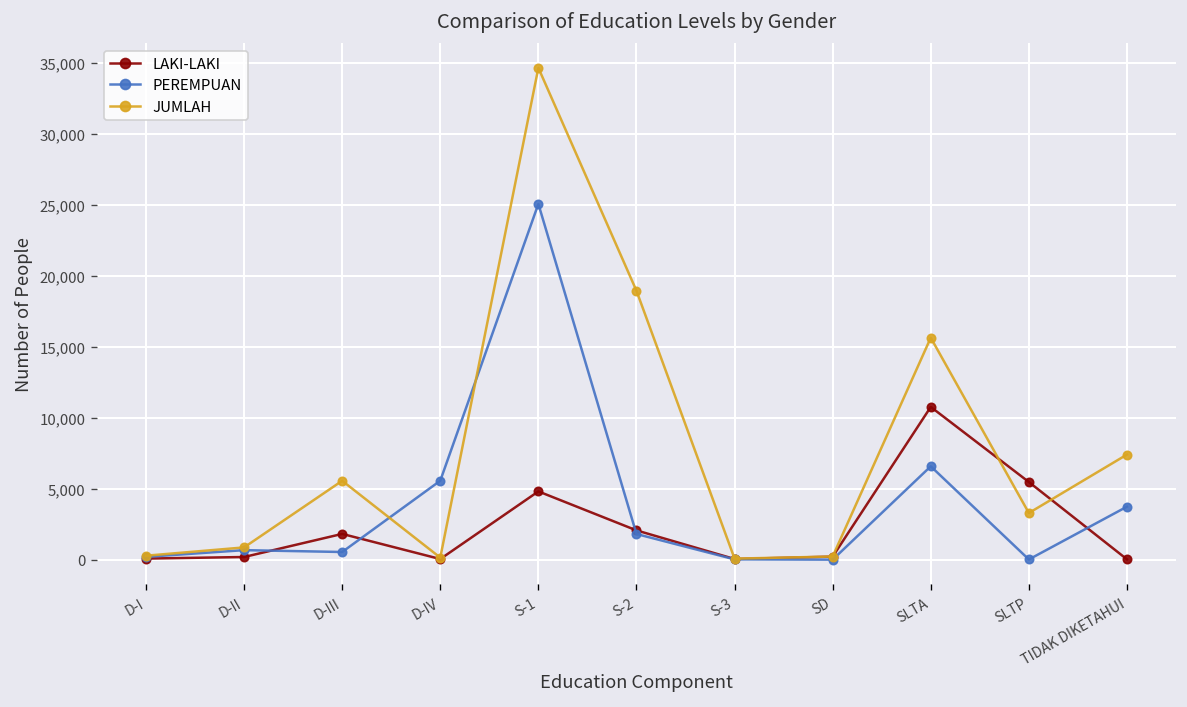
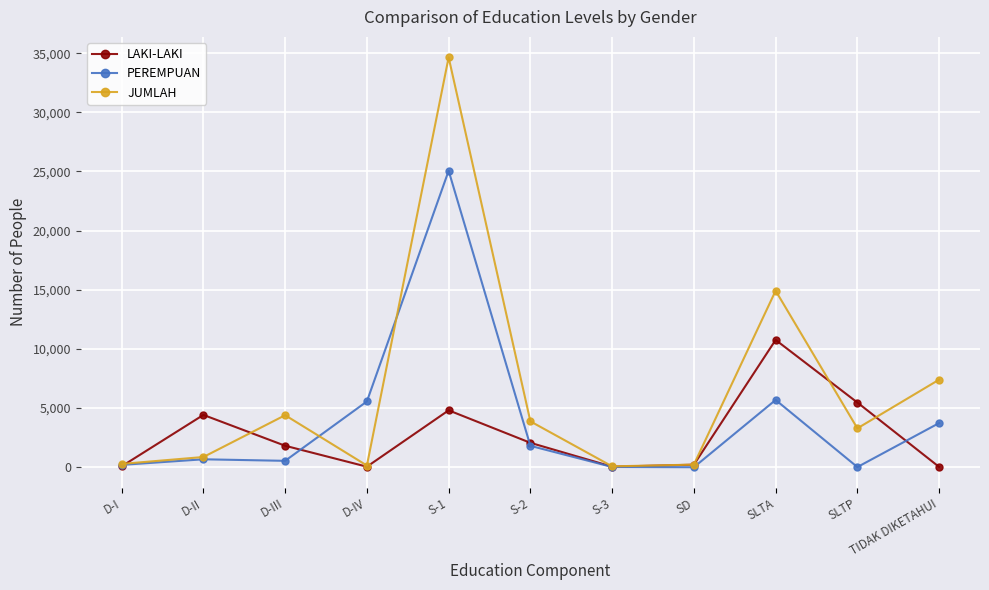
  {
    "LAKI-LAKI": {
-     "D-II": "200",
+     "D-II": "4,400",
      "D-III": "1,800",
      "S-1": "4,800",
      "S-2": "2,100",
      "SLTA": "10,800",
      "SLTP": "5,500",
      "TIDAK DIKETAHUI": "0"
    },
    "PEREMPUAN": {
      "D-III": "500",
      "D-IV": "5,600",
      "S-1": "25,100",
      "S-2": "1,800",
-     "SLTA": "6,600",
+     "SLTA": "5,700",
      "SLTP": "0",
      "TIDAK DIKETAHUI": "3,700"
    },
    "JUMLAH": {
-     "D-III": "5,600",
+     "D-III": "4,400",
      "S-1": "34,600",
-     "S-2": "18,900",
-     "SLTA": "15,600",
+     "S-2": "3,900",
+     "SLTA": "14,900",
      "SLTP": "3,300",
      "TIDAK DIKETAHUI": "7,400"
    }
  }
